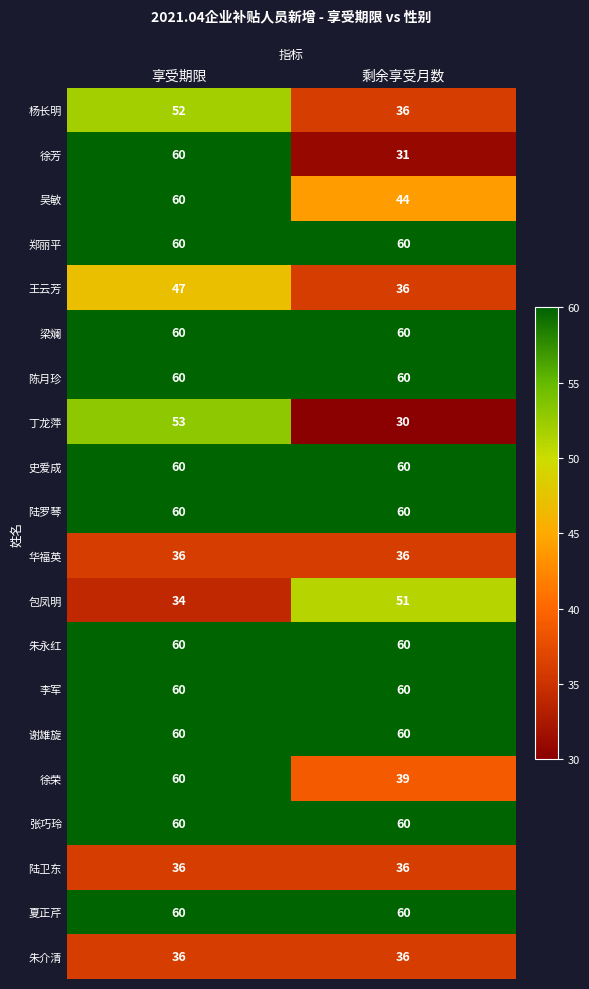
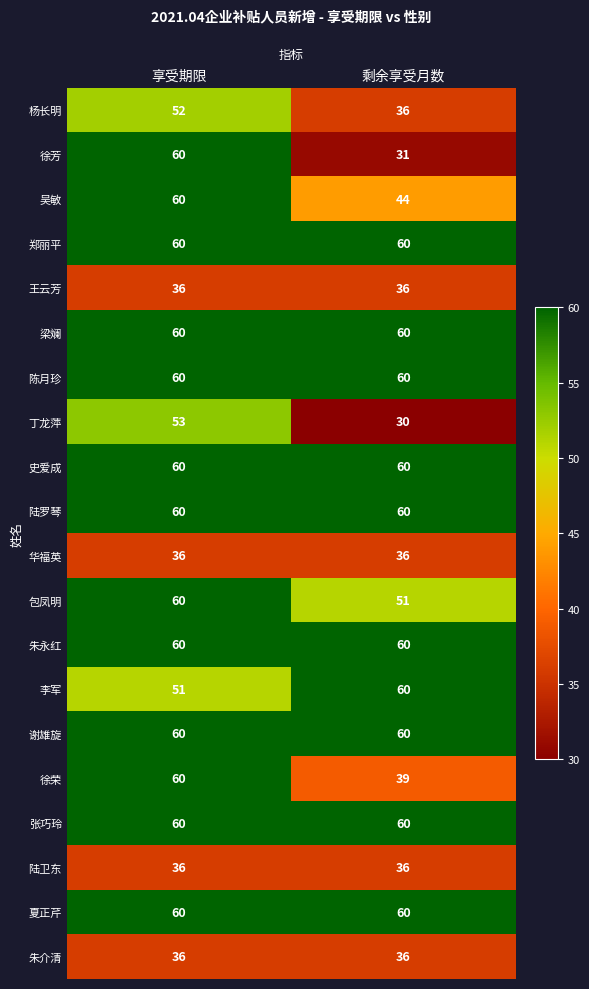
  {
    "杨长明": {
      "享受期限": 52,
      "剩余享受月数": 36
    },
    "徐芳": {
      "享受期限": 60,
      "剩余享受月数": 31
    },
    "吴敏": {
      "享受期限": 60,
      "剩余享受月数": 44
    },
    "郑丽平": {
      "享受期限": 60,
      "剩余享受月数": 60
    },
    "王云芳": {
-     "享受期限": 47,
+     "享受期限": 36,
      "剩余享受月数": 36
    },
    "梁斓": {
      "享受期限": 60,
      "剩余享受月数": 60
    },
    "陈月珍": {
      "享受期限": 60,
      "剩余享受月数": 60
    },
    "丁龙萍": {
      "享受期限": 53,
      "剩余享受月数": 30
    },
    "史爱成": {
      "享受期限": 60,
      "剩余享受月数": 60
    },
    "陆罗琴": {
      "享受期限": 60,
      "剩余享受月数": 60
    },
    "华福英": {
      "享受期限": 36,
      "剩余享受月数": 36
    },
    "包凤明": {
-     "享受期限": 34,
+     "享受期限": 60,
      "剩余享受月数": 51
    },
    "朱永红": {
      "享受期限": 60,
      "剩余享受月数": 60
    },
    "李军": {
-     "享受期限": 60,
+     "享受期限": 51,
      "剩余享受月数": 60
    },
    "谢雄旋": {
      "享受期限": 60,
      "剩余享受月数": 60
    },
    "徐荣": {
      "享受期限": 60,
      "剩余享受月数": 39
    },
    "张巧玲": {
      "享受期限": 60,
      "剩余享受月数": 60
    },
    "陆卫东": {
      "享受期限": 36,
      "剩余享受月数": 36
    },
    "夏正芹": {
      "享受期限": 60,
      "剩余享受月数": 60
    },
    "朱介清": {
      "享受期限": 36,
      "剩余享受月数": 36
    }
  }
